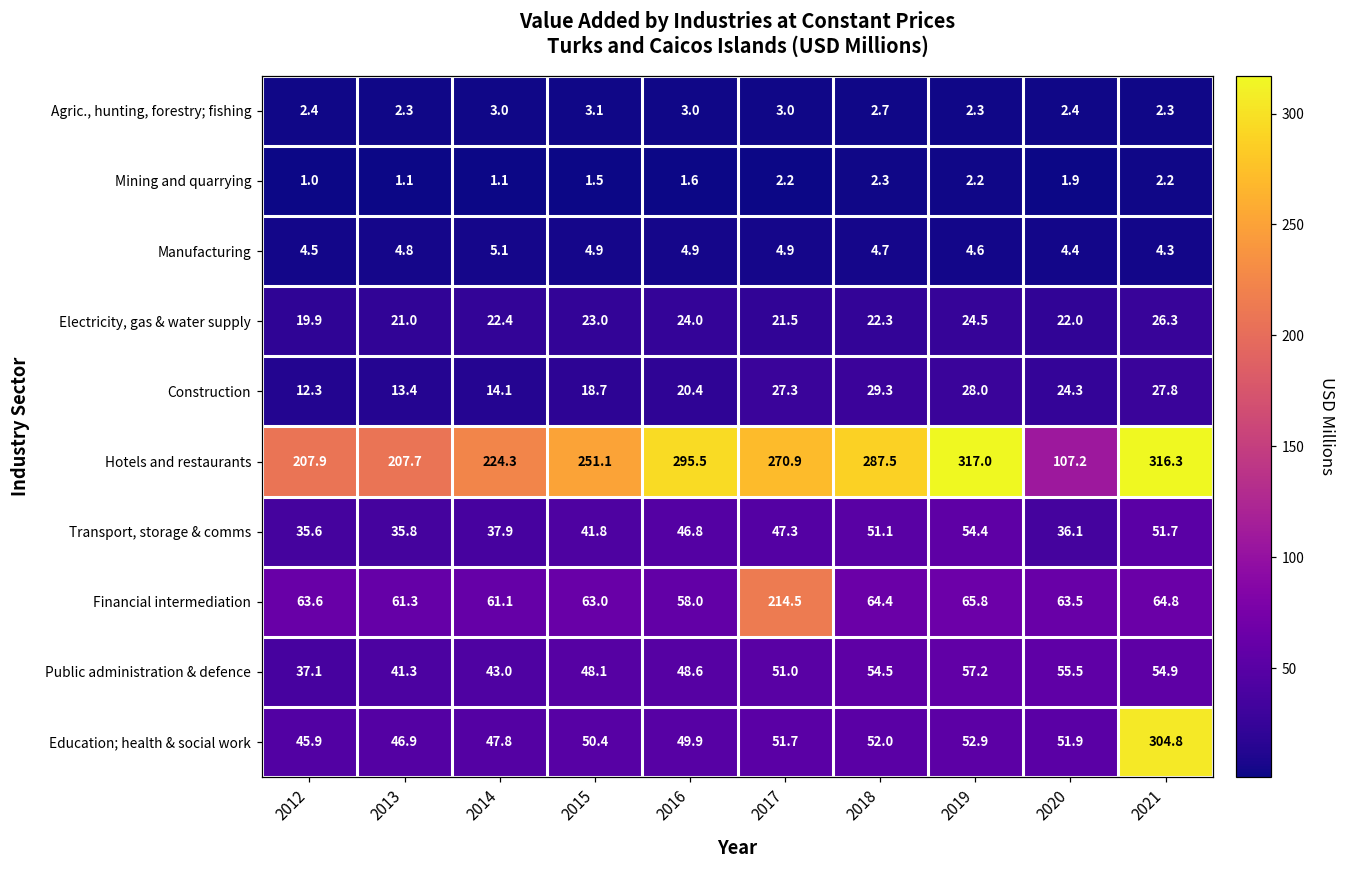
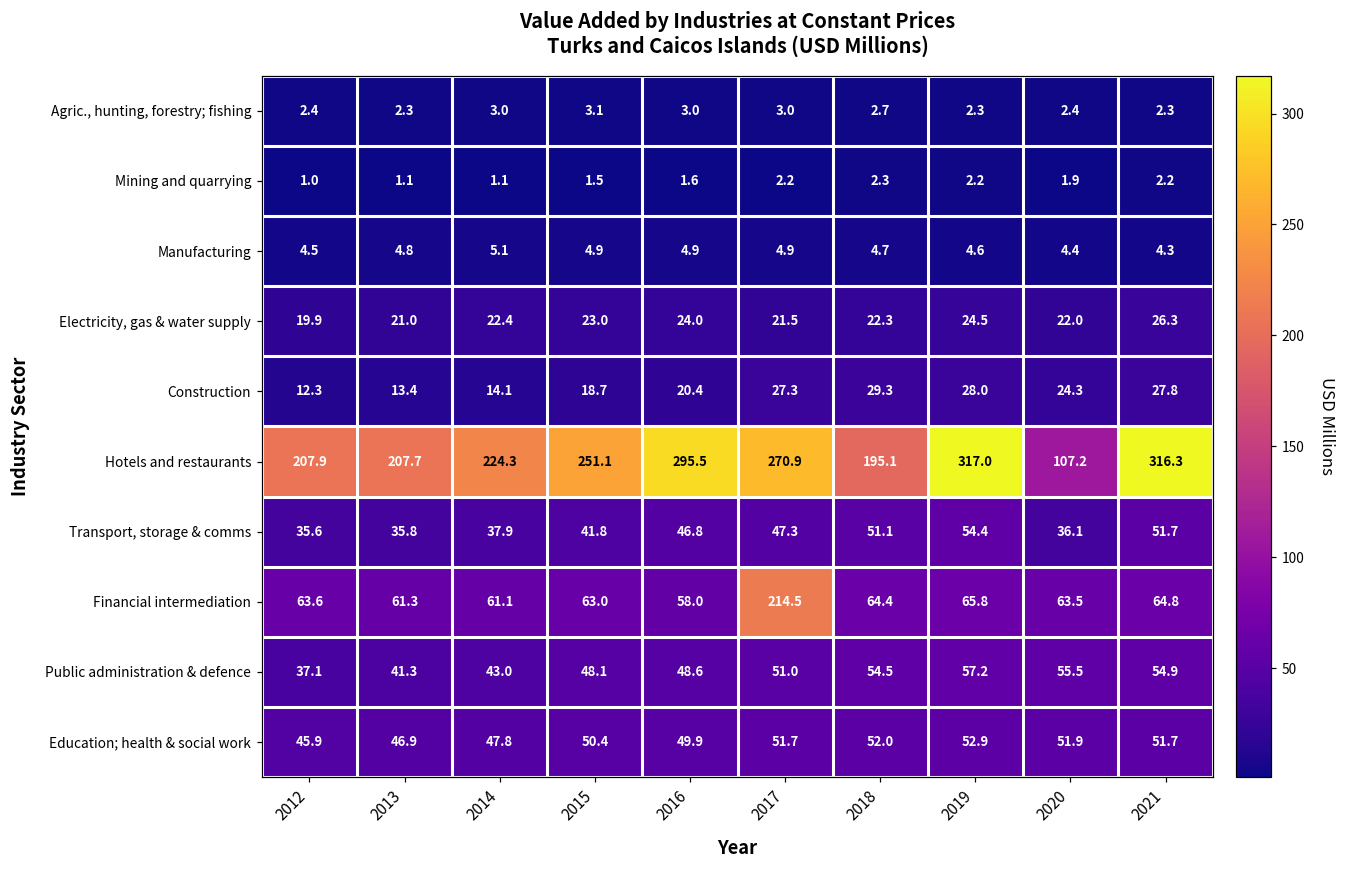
  {
    "Agric., hunting, forestry; fishing": {
      "2012": 2.4,
      "2013": 2.3,
      "2014": 3.0,
      "2015": 3.1,
      "2016": 3.0,
      "2017": 3.0,
      "2018": 2.7,
      "2019": 2.3,
      "2020": 2.4,
      "2021": 2.3
    },
    "Mining and quarrying": {
      "2012": 1.0,
      "2013": 1.1,
      "2014": 1.1,
      "2015": 1.5,
      "2016": 1.6,
      "2017": 2.2,
      "2018": 2.3,
      "2019": 2.2,
      "2020": 1.9,
      "2021": 2.2
    },
    "Manufacturing": {
      "2012": 4.5,
      "2013": 4.8,
      "2014": 5.1,
      "2015": 4.9,
      "2016": 4.9,
      "2017": 4.9,
      "2018": 4.7,
      "2019": 4.6,
      "2020": 4.4,
      "2021": 4.3
    },
    "Electricity, gas & water supply": {
      "2012": 19.9,
      "2013": 21.0,
      "2014": 22.4,
      "2015": 23.0,
      "2016": 24.0,
      "2017": 21.5,
      "2018": 22.3,
      "2019": 24.5,
      "2020": 22.0,
      "2021": 26.3
    },
    "Construction": {
      "2012": 12.3,
      "2013": 13.4,
      "2014": 14.1,
      "2015": 18.7,
      "2016": 20.4,
      "2017": 27.3,
      "2018": 29.3,
      "2019": 28.0,
      "2020": 24.3,
      "2021": 27.8
    },
    "Hotels and restaurants": {
      "2012": 207.9,
      "2013": 207.7,
      "2014": 224.3,
      "2015": 251.1,
      "2016": 295.5,
      "2017": 270.9,
-     "2018": 287.5,
+     "2018": 195.1,
      "2019": 317.0,
      "2020": 107.2,
      "2021": 316.3
    },
    "Transport, storage & comms": {
      "2012": 35.6,
      "2013": 35.8,
      "2014": 37.9,
      "2015": 41.8,
      "2016": 46.8,
      "2017": 47.3,
      "2018": 51.1,
      "2019": 54.4,
      "2020": 36.1,
      "2021": 51.7
    },
    "Financial intermediation": {
      "2012": 63.6,
      "2013": 61.3,
      "2014": 61.1,
      "2015": 63.0,
      "2016": 58.0,
      "2017": 214.5,
      "2018": 64.4,
      "2019": 65.8,
      "2020": 63.5,
      "2021": 64.8
    },
    "Public administration & defence": {
      "2012": 37.1,
      "2013": 41.3,
      "2014": 43.0,
      "2015": 48.1,
      "2016": 48.6,
      "2017": 51.0,
      "2018": 54.5,
      "2019": 57.2,
      "2020": 55.5,
      "2021": 54.9
    },
    "Education; health & social work": {
      "2012": 45.9,
      "2013": 46.9,
      "2014": 47.8,
      "2015": 50.4,
      "2016": 49.9,
      "2017": 51.7,
      "2018": 52.0,
      "2019": 52.9,
      "2020": 51.9,
-     "2021": 304.8
+     "2021": 51.7
    }
  }
